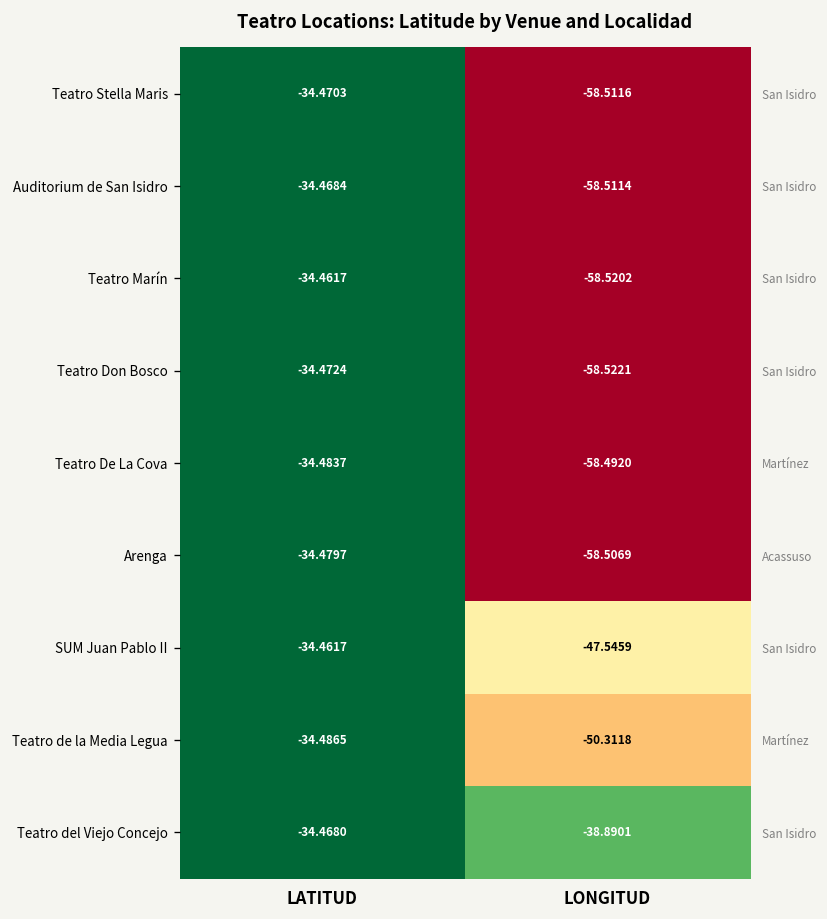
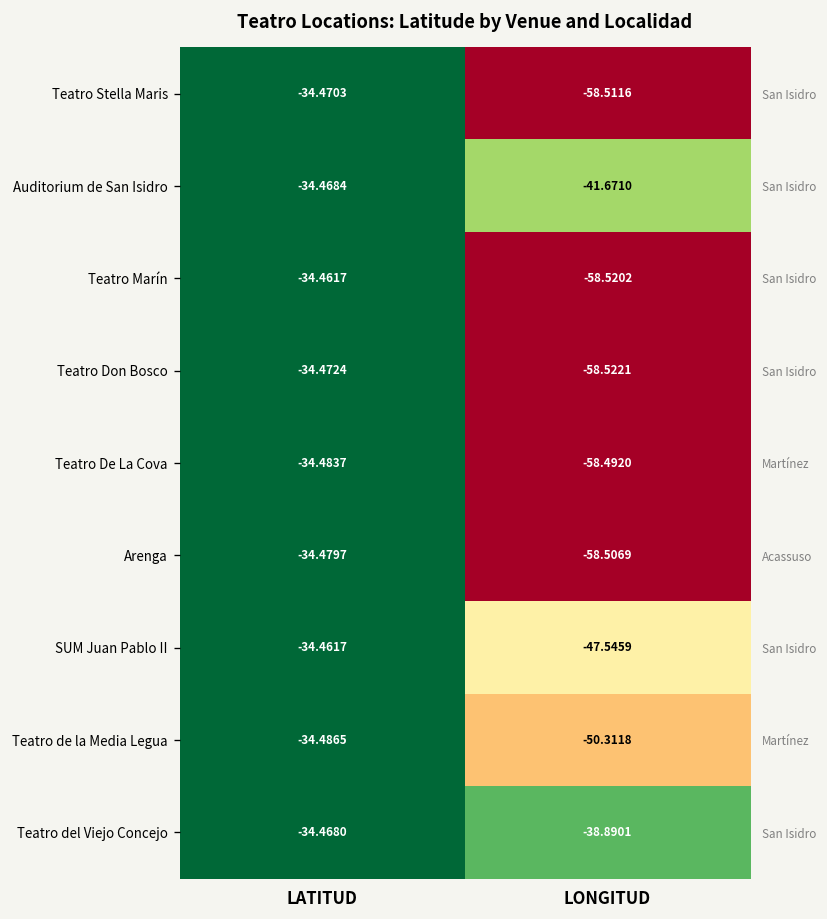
  {
    "Teatro Stella Maris": {
      "LATITUD": -34.4703,
      "LONGITUD": -58.5116
    },
    "Auditorium de San Isidro": {
      "LATITUD": -34.4684,
-     "LONGITUD": -58.5114
+     "LONGITUD": -41.6710
    },
    "Teatro Marín": {
      "LATITUD": -34.4617,
      "LONGITUD": -58.5202
    },
    "Teatro Don Bosco": {
      "LATITUD": -34.4724,
      "LONGITUD": -58.5221
    },
    "Teatro De La Cova": {
      "LATITUD": -34.4837,
      "LONGITUD": -58.4920
    },
    "Arenga": {
      "LATITUD": -34.4797,
      "LONGITUD": -58.5069
    },
    "SUM Juan Pablo II": {
      "LATITUD": -34.4617,
      "LONGITUD": -47.5459
    },
    "Teatro de la Media Legua": {
      "LATITUD": -34.4865,
      "LONGITUD": -50.3118
    },
    "Teatro del Viejo Concejo": {
      "LATITUD": -34.4680,
      "LONGITUD": -38.8901
    }
  }
